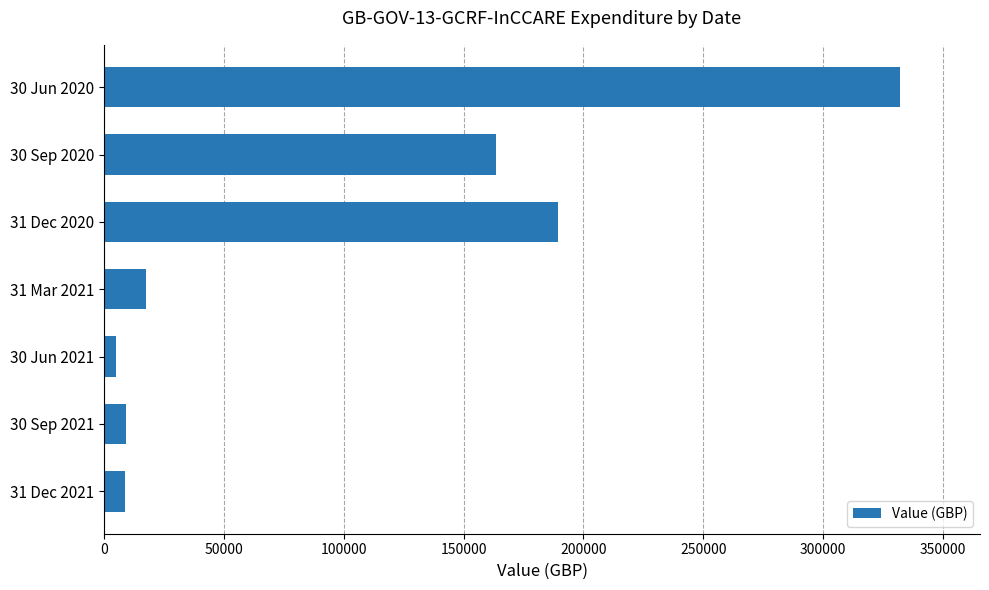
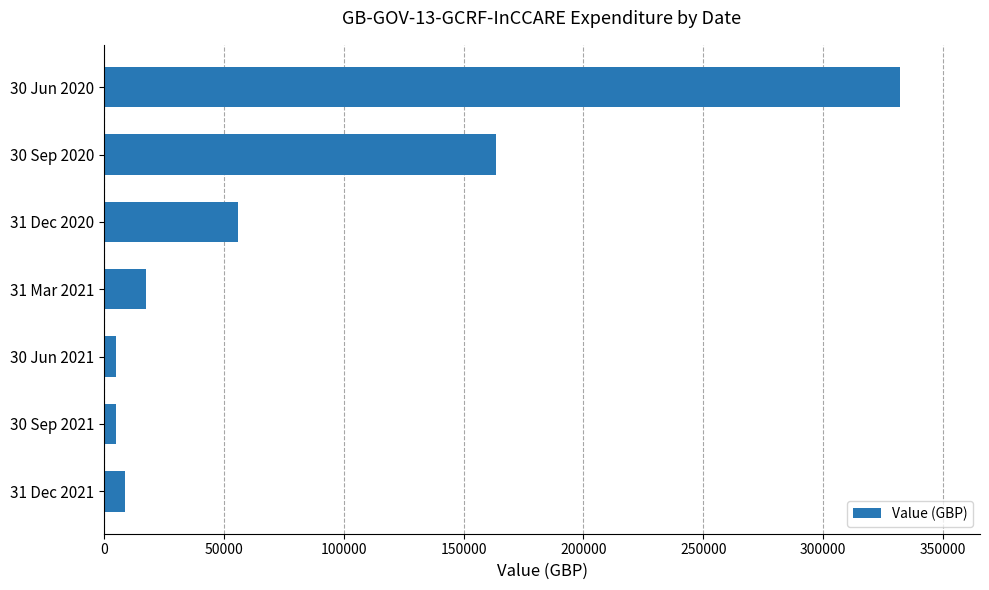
  {
    "30 Jun 2020": 332000,
    "30 Sep 2020": 164000,
-   "31 Dec 2020": 189000,
+   "31 Dec 2020": 56000,
    "31 Mar 2021": 18000,
    "30 Jun 2021": 5000,
-   "30 Sep 2021": 9000,
+   "30 Sep 2021": 5000,
    "31 Dec 2021": 9000
  }
